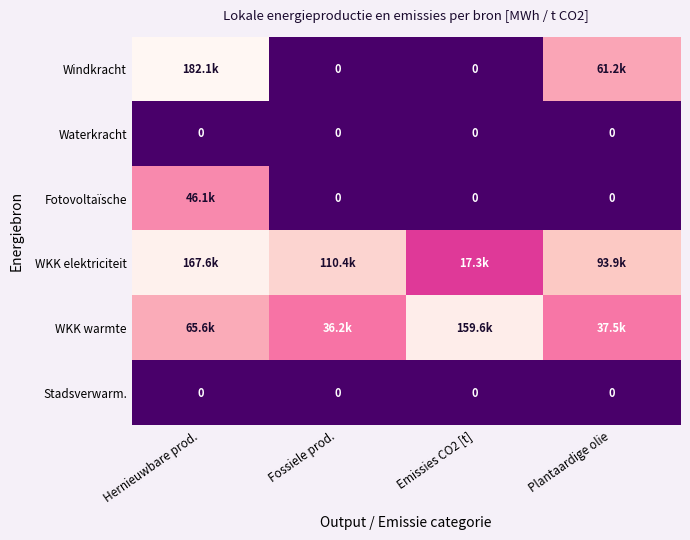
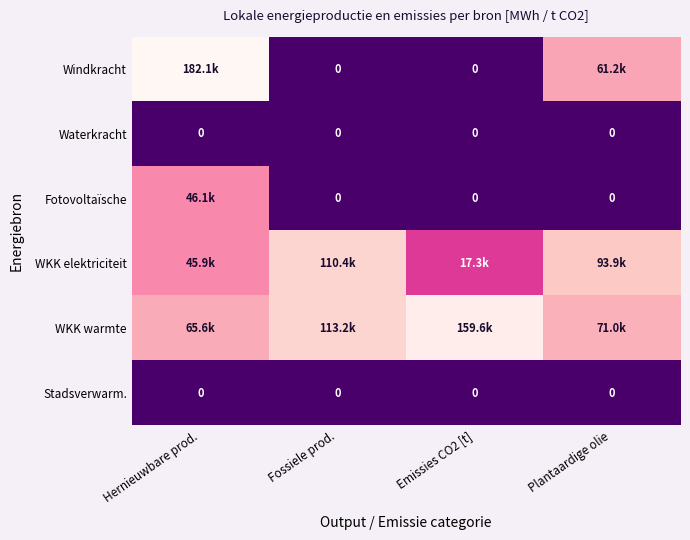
  {
    "Windkracht": {
      "Hernieuwbare prod.": "182.1k",
      "Fossiele prod.": "0",
      "Emissies CO2 [t]": "0",
      "Plantaardige olie": "61.2k"
    },
    "Waterkracht": {
      "Hernieuwbare prod.": "0",
      "Fossiele prod.": "0",
      "Emissies CO2 [t]": "0",
      "Plantaardige olie": "0"
    },
    "Fotovoltaïsche": {
      "Hernieuwbare prod.": "46.1k",
      "Fossiele prod.": "0",
      "Emissies CO2 [t]": "0",
      "Plantaardige olie": "0"
    },
    "WKK elektriciteit": {
-     "Hernieuwbare prod.": "167.6k",
+     "Hernieuwbare prod.": "45.9k",
      "Fossiele prod.": "110.4k",
      "Emissies CO2 [t]": "17.3k",
      "Plantaardige olie": "93.9k"
    },
    "WKK warmte": {
      "Hernieuwbare prod.": "65.6k",
-     "Fossiele prod.": "36.2k",
+     "Fossiele prod.": "113.2k",
      "Emissies CO2 [t]": "159.6k",
-     "Plantaardige olie": "37.5k"
+     "Plantaardige olie": "71.0k"
    },
    "Stadsverwarm.": {
      "Hernieuwbare prod.": "0",
      "Fossiele prod.": "0",
      "Emissies CO2 [t]": "0",
      "Plantaardige olie": "0"
    }
  }
